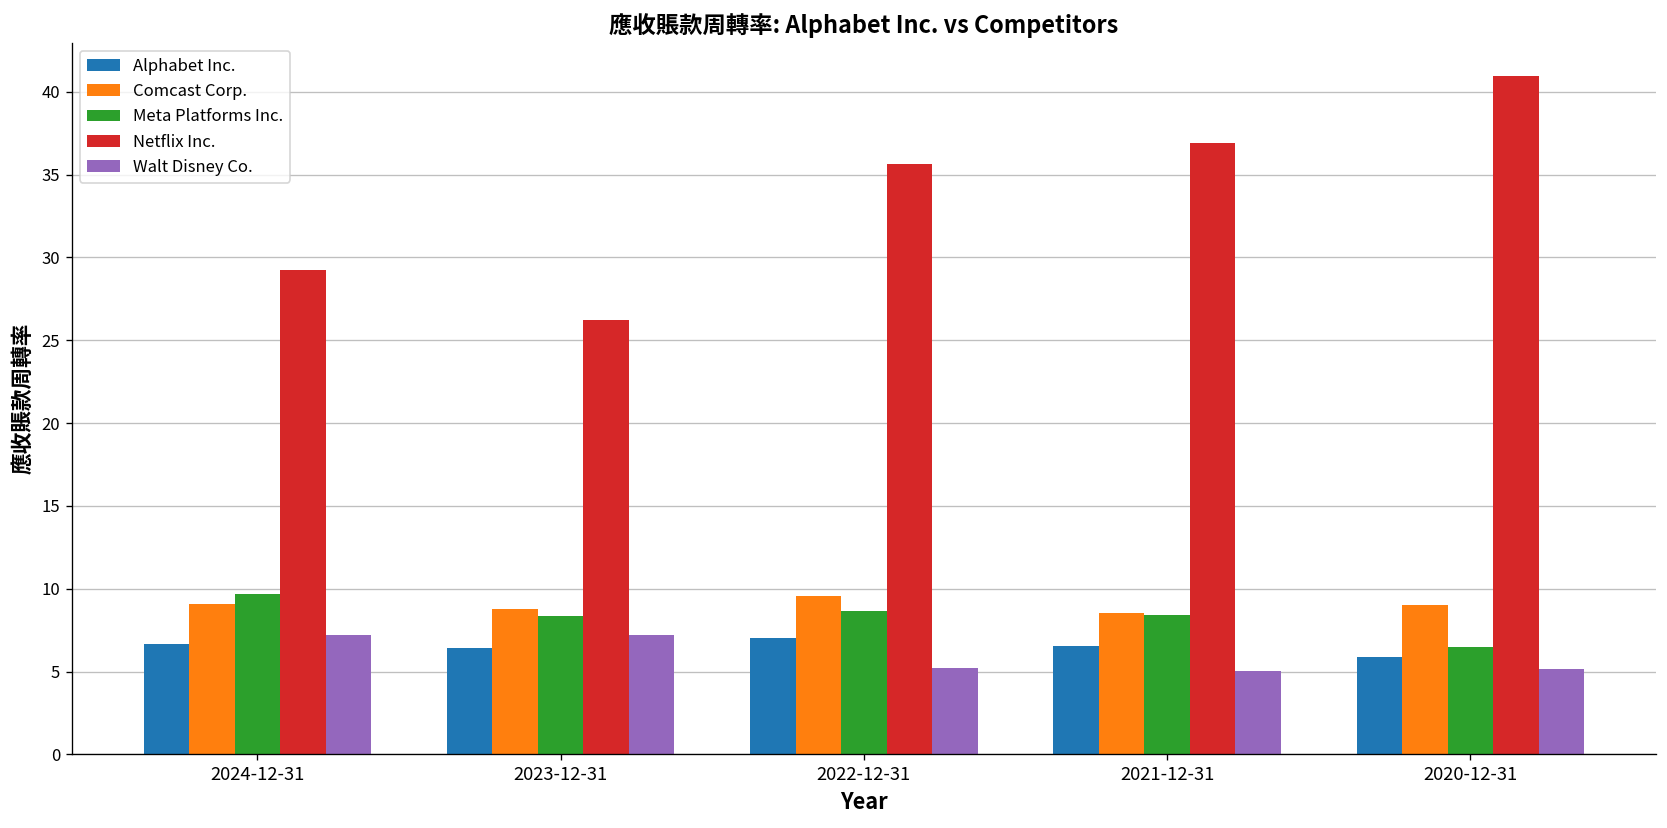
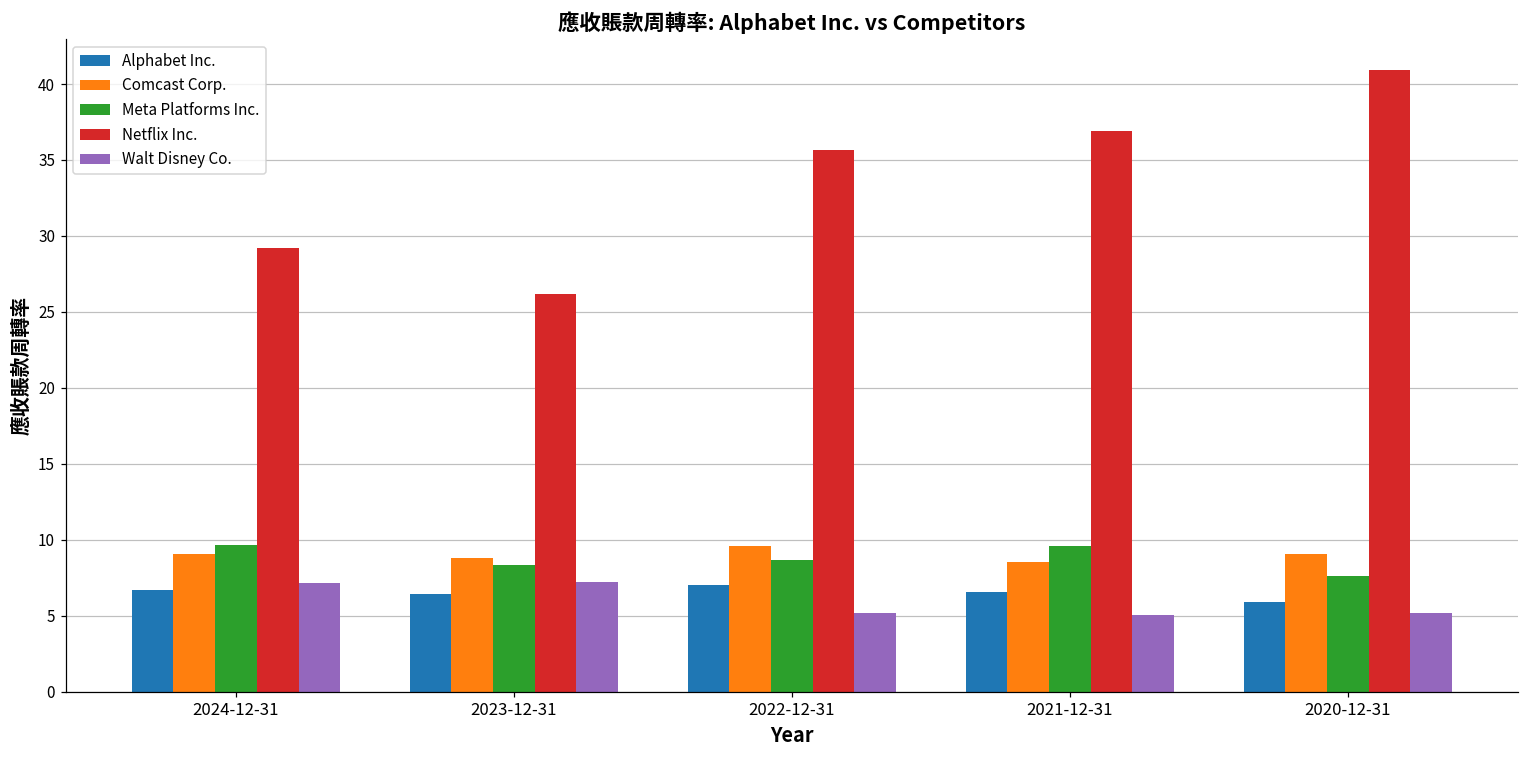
  {
    "Alphabet Inc.": {
      "2024-12-31": 6.7,
      "2023-12-31": 6.4,
      "2022-12-31": 7.0,
      "2021-12-31": 6.6,
      "2020-12-31": 5.9
    },
    "Comcast Corp.": {
      "2024-12-31": 9.1,
      "2023-12-31": 8.8,
      "2022-12-31": 9.6,
      "2021-12-31": 8.5,
      "2020-12-31": 9.0
    },
    "Meta Platforms Inc.": {
      "2024-12-31": 9.7,
      "2023-12-31": 8.3,
      "2022-12-31": 8.7,
-     "2021-12-31": 8.4,
-     "2020-12-31": 6.5
+     "2021-12-31": 9.6,
+     "2020-12-31": 7.6
    },
    "Netflix Inc.": {
      "2024-12-31": 29.2,
      "2023-12-31": 26.2,
      "2022-12-31": 35.6,
      "2021-12-31": 36.9,
      "2020-12-31": 40.9
    },
    "Walt Disney Co.": {
      "2024-12-31": 7.2,
      "2023-12-31": 7.2,
      "2022-12-31": 5.2,
      "2021-12-31": 5.0,
      "2020-12-31": 5.2
    }
  }
